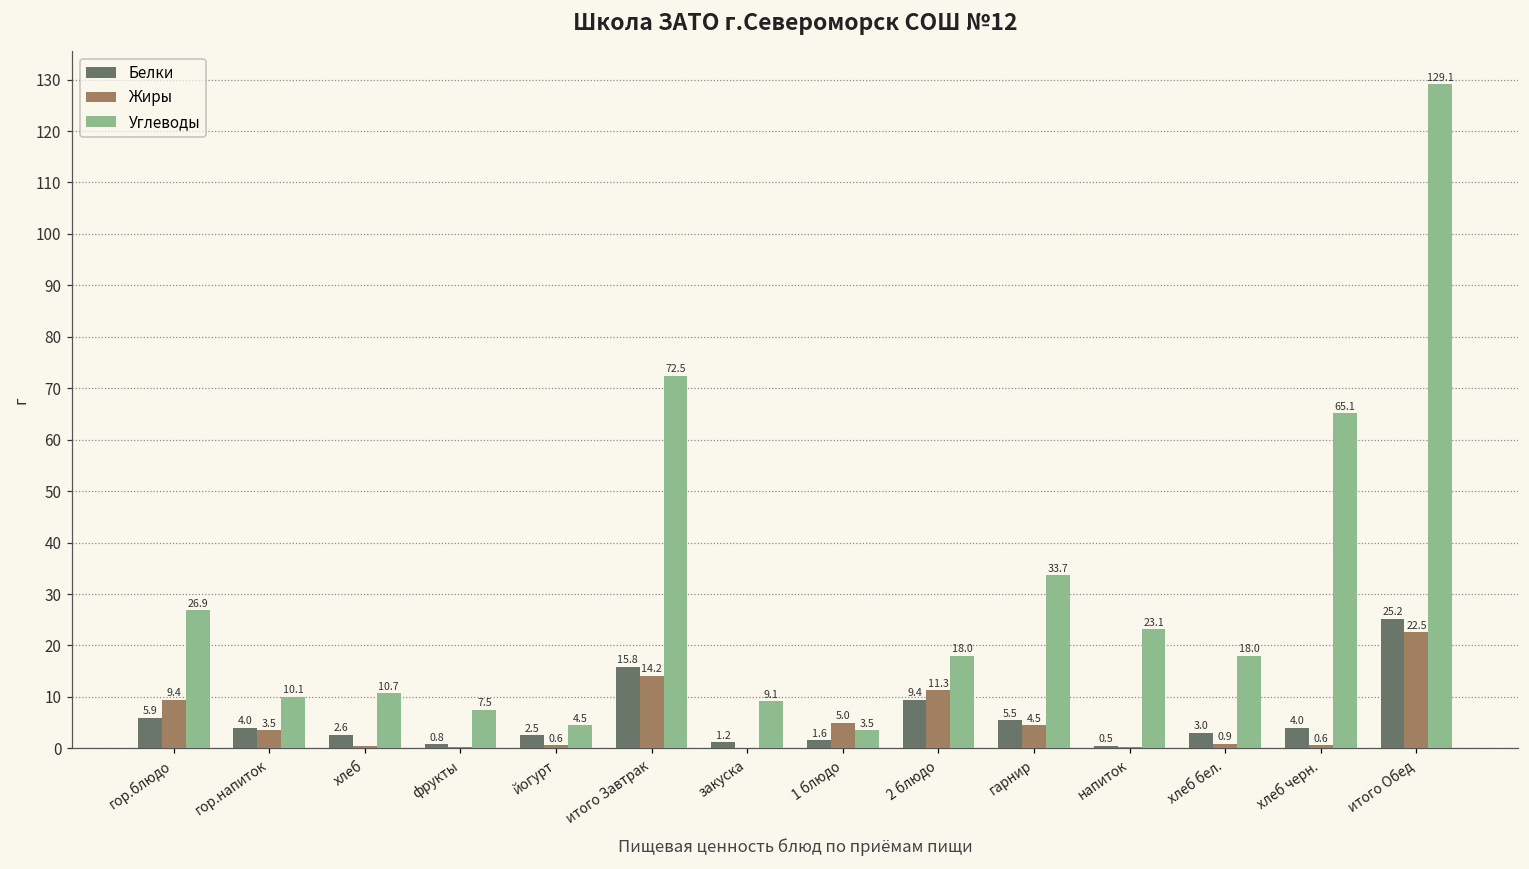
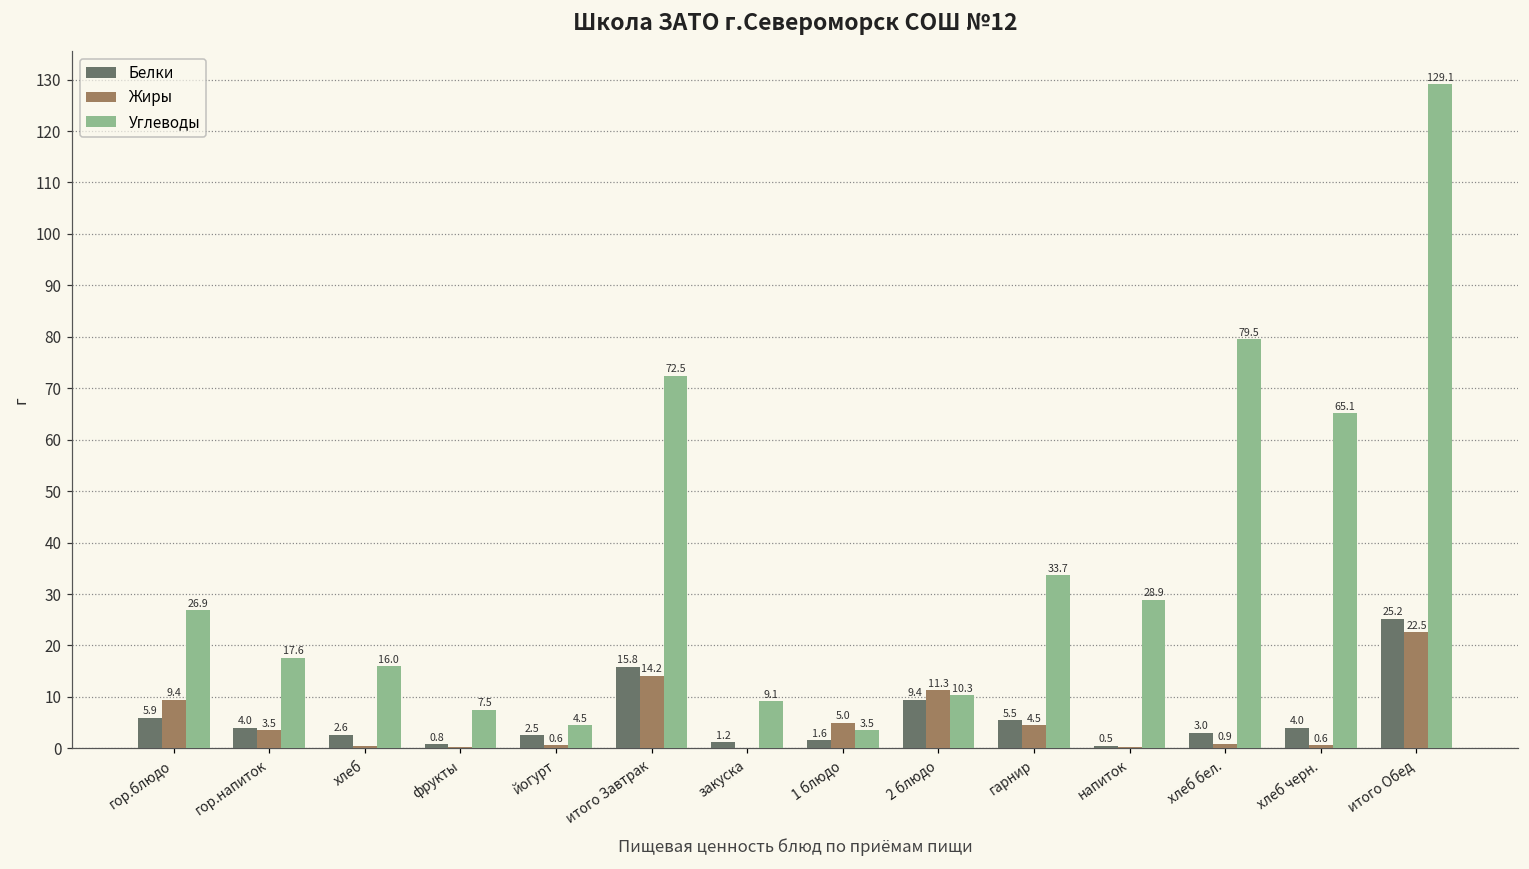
  {
    "Углеводы": {
      "гор.блюдо": 26.9,
-     "гор.напиток": 10.1,
-     "хлеб": 10.7,
+     "гор.напиток": 17.6,
+     "хлеб": 16.0,
      "фрукты": 7.5,
      "йогурт": 4.5,
      "итого Завтрак": 72.5,
      "закуска": 9.1,
      "1 блюдо": 3.5,
-     "2 блюдо": 18.0,
+     "2 блюдо": 10.3,
      "гарнир": 33.7,
-     "напиток": 23.1,
-     "хлеб бел.": 18.0,
+     "напиток": 28.9,
+     "хлеб бел.": 79.5,
      "хлеб черн.": 65.1,
      "итого Обед": 129.1
    }
  }
